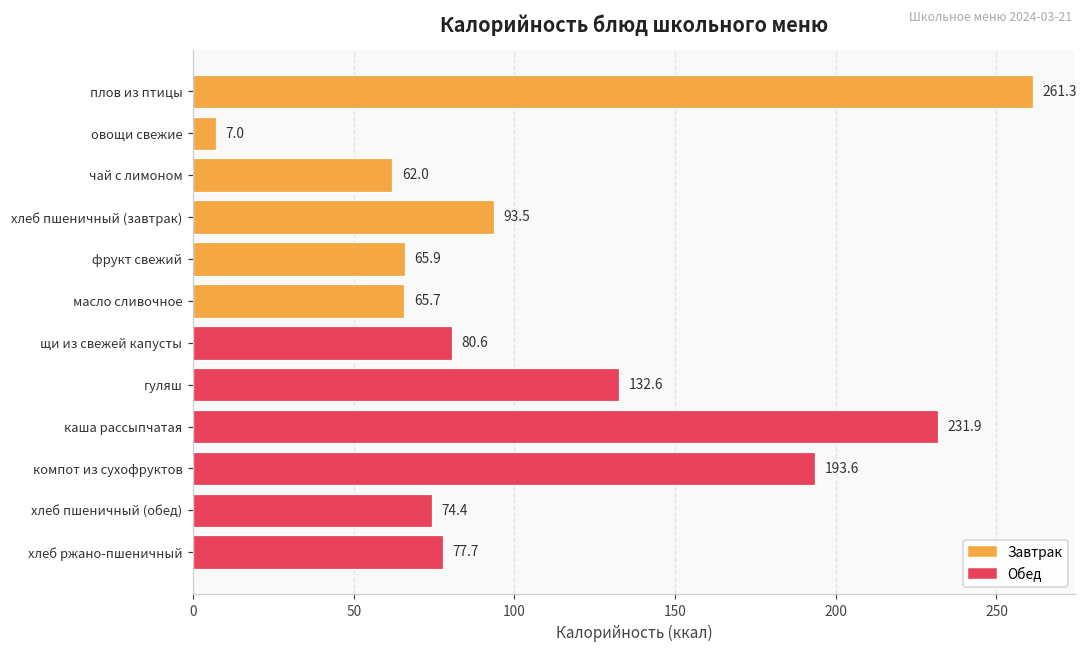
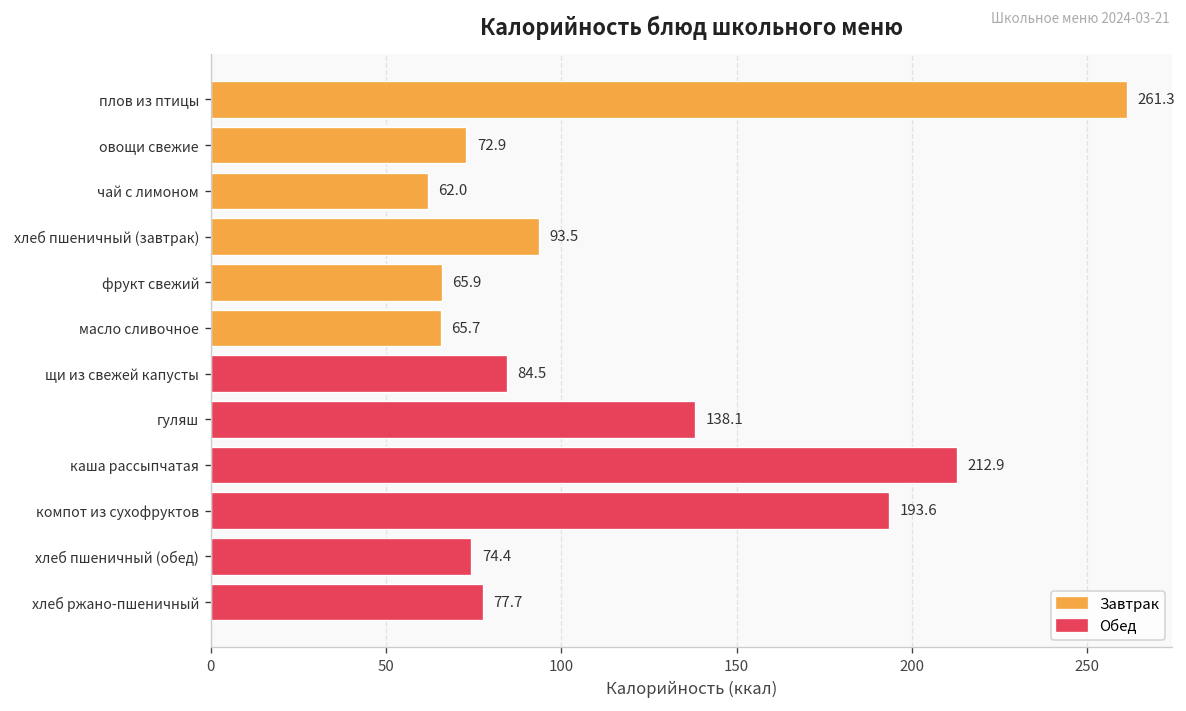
  {
    "плов из птицы": 261.3,
-   "овощи свежие": 7.0,
+   "овощи свежие": 72.9,
    "чай с лимоном": 62.0,
    "хлеб пшеничный (завтрак)": 93.5,
    "фрукт свежий": 65.9,
    "масло сливочное": 65.7,
-   "щи из свежей капусты": 80.6,
-   "гуляш": 132.6,
-   "каша рассыпчатая": 231.9,
+   "щи из свежей капусты": 84.5,
+   "гуляш": 138.1,
+   "каша рассыпчатая": 212.9,
    "компот из сухофруктов": 193.6,
    "хлеб пшеничный (обед)": 74.4,
    "хлеб ржано-пшеничный": 77.7
  }
